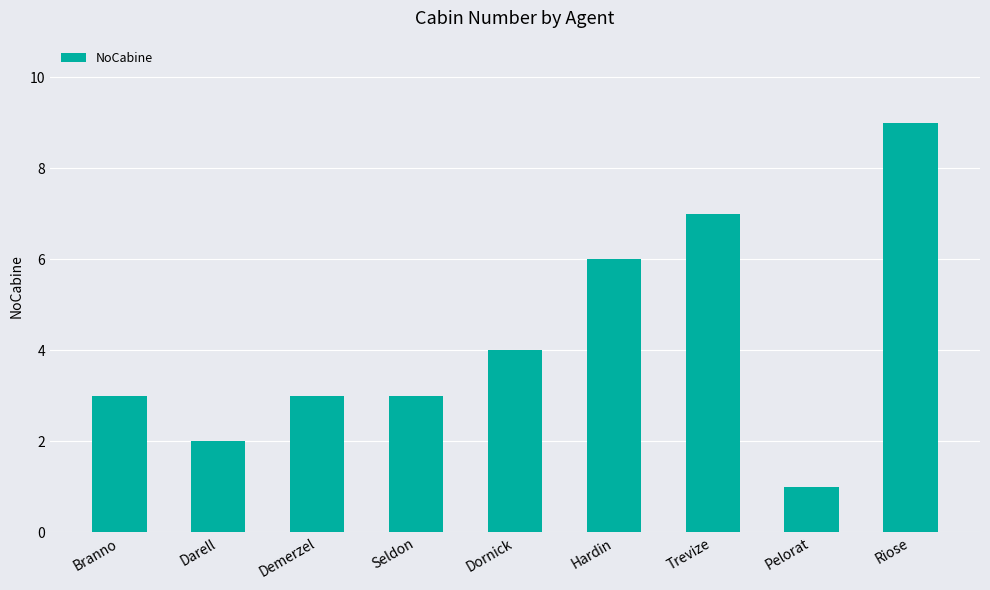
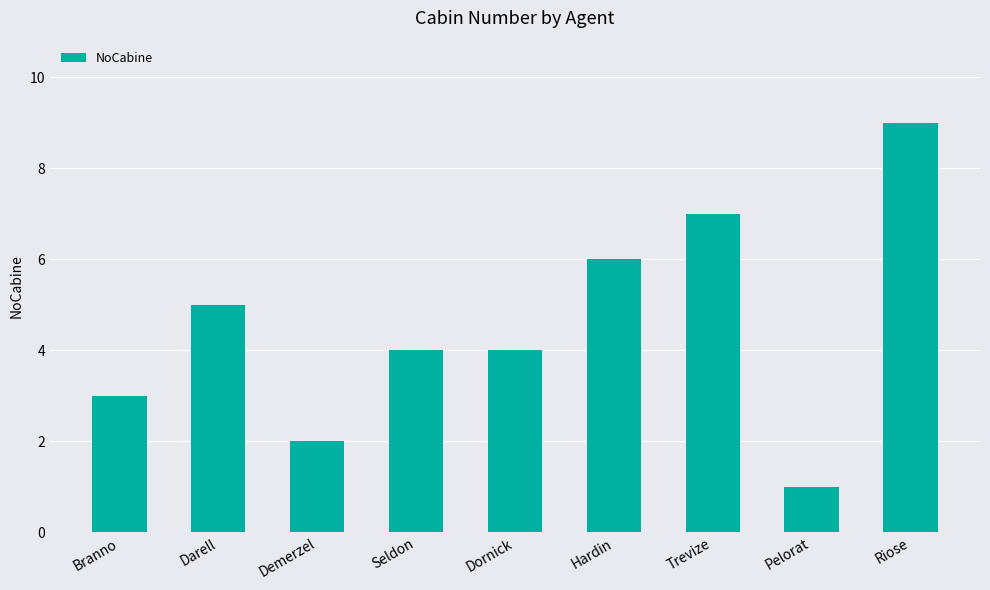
  {
    "Branno": 3,
-   "Darell": 2,
-   "Demerzel": 3,
-   "Seldon": 3,
+   "Darell": 5,
+   "Demerzel": 2,
+   "Seldon": 4,
    "Dornick": 4,
    "Hardin": 6,
    "Trevize": 7,
    "Pelorat": 1,
    "Riose": 9
  }
